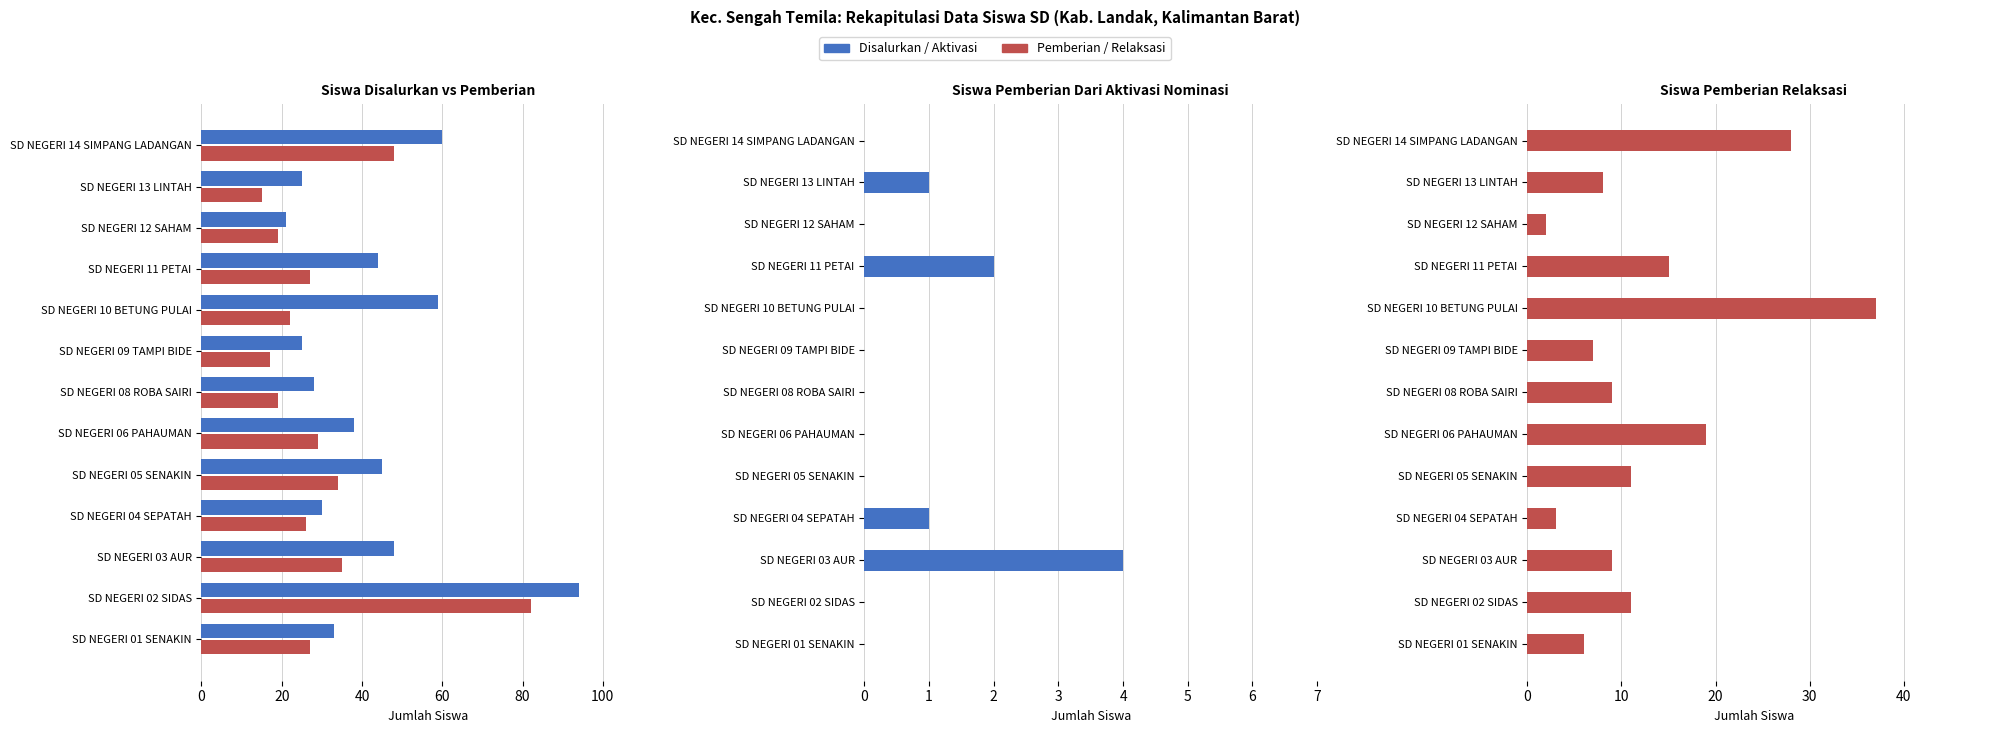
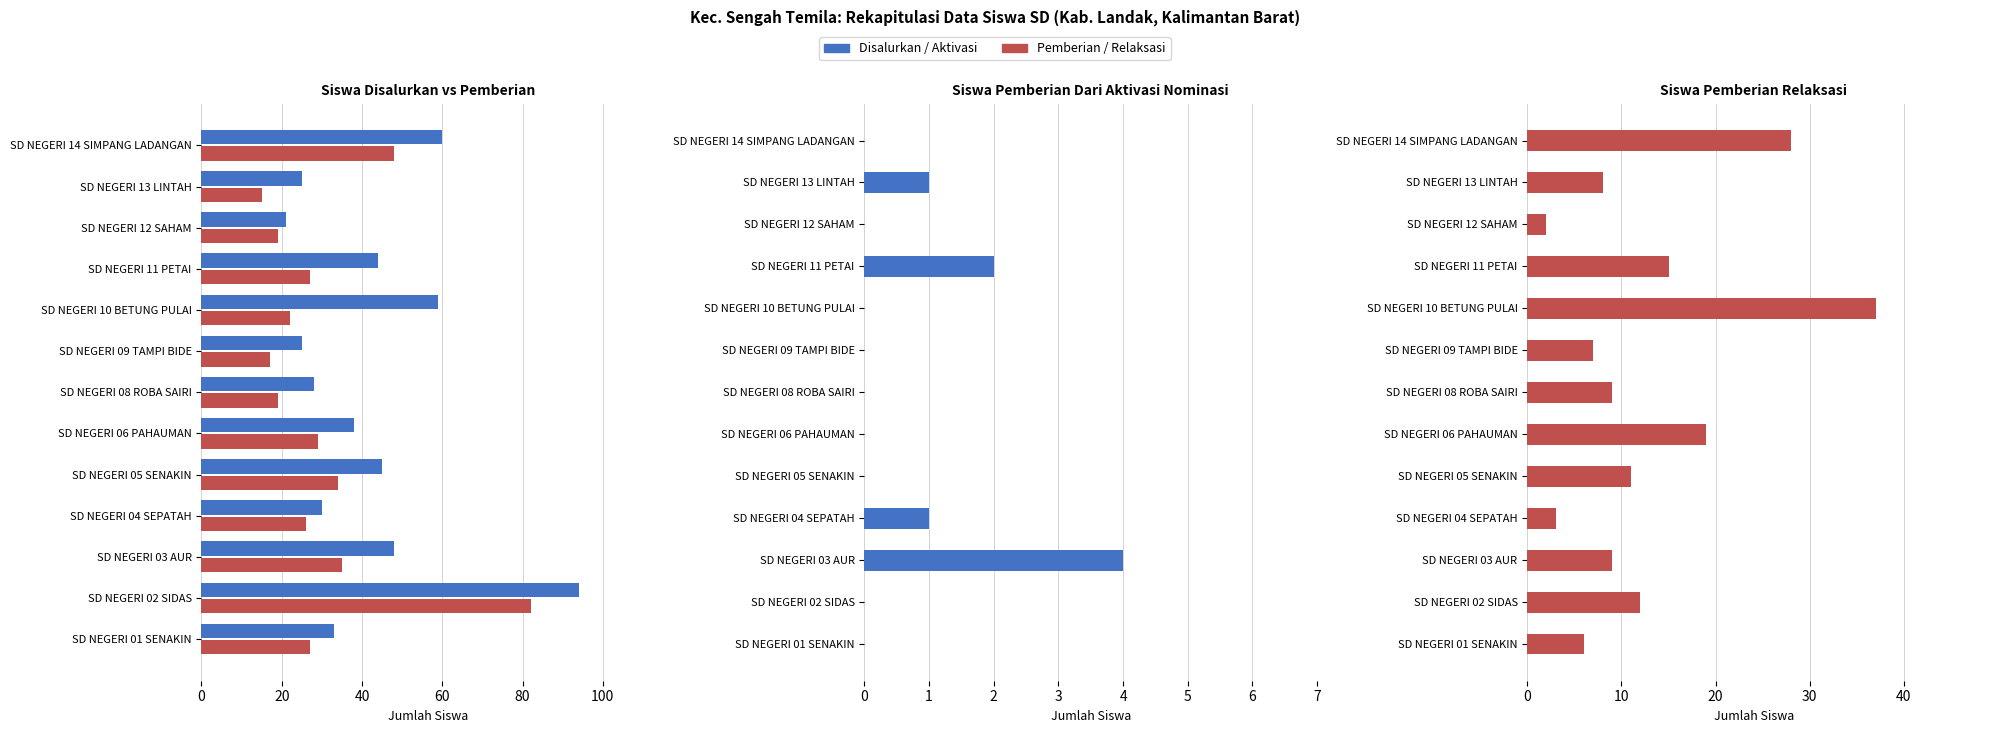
  {
    "Siswa Pemberian Dari Aktivasi Nominasi": {
      "SD NEGERI 14 SIMPANG LADANGAN": 0.0,
      "SD NEGERI 13 LINTAH": 1.0,
      "SD NEGERI 12 SAHAM": 0.0,
      "SD NEGERI 11 PETAI": 2.0,
      "SD NEGERI 10 BETUNG PULAI": 0.0,
      "SD NEGERI 09 TAMPI BIDE": 0.0,
      "SD NEGERI 08 ROBA SAIRI": 0.0,
      "SD NEGERI 06 PAHAUMAN": 0.0,
      "SD NEGERI 05 SENAKIN": 0.0,
      "SD NEGERI 04 SEPATAH": 1.0,
      "SD NEGERI 03 AUR": 4.0,
      "SD NEGERI 02 SIDAS": 0.0,
      "SD NEGERI 01 SENAKIN": 0.0
    },
    "Siswa Pemberian Relaksasi": {
      "SD NEGERI 14 SIMPANG LADANGAN": 28,
      "SD NEGERI 13 LINTAH": 8,
      "SD NEGERI 12 SAHAM": 2,
      "SD NEGERI 11 PETAI": 15,
      "SD NEGERI 10 BETUNG PULAI": 37,
      "SD NEGERI 09 TAMPI BIDE": 7,
      "SD NEGERI 08 ROBA SAIRI": 9,
      "SD NEGERI 06 PAHAUMAN": 19,
      "SD NEGERI 05 SENAKIN": 11,
      "SD NEGERI 04 SEPATAH": 3,
      "SD NEGERI 03 AUR": 9,
-     "SD NEGERI 02 SIDAS": 11,
+     "SD NEGERI 02 SIDAS": 12,
      "SD NEGERI 01 SENAKIN": 6
    }
  }
